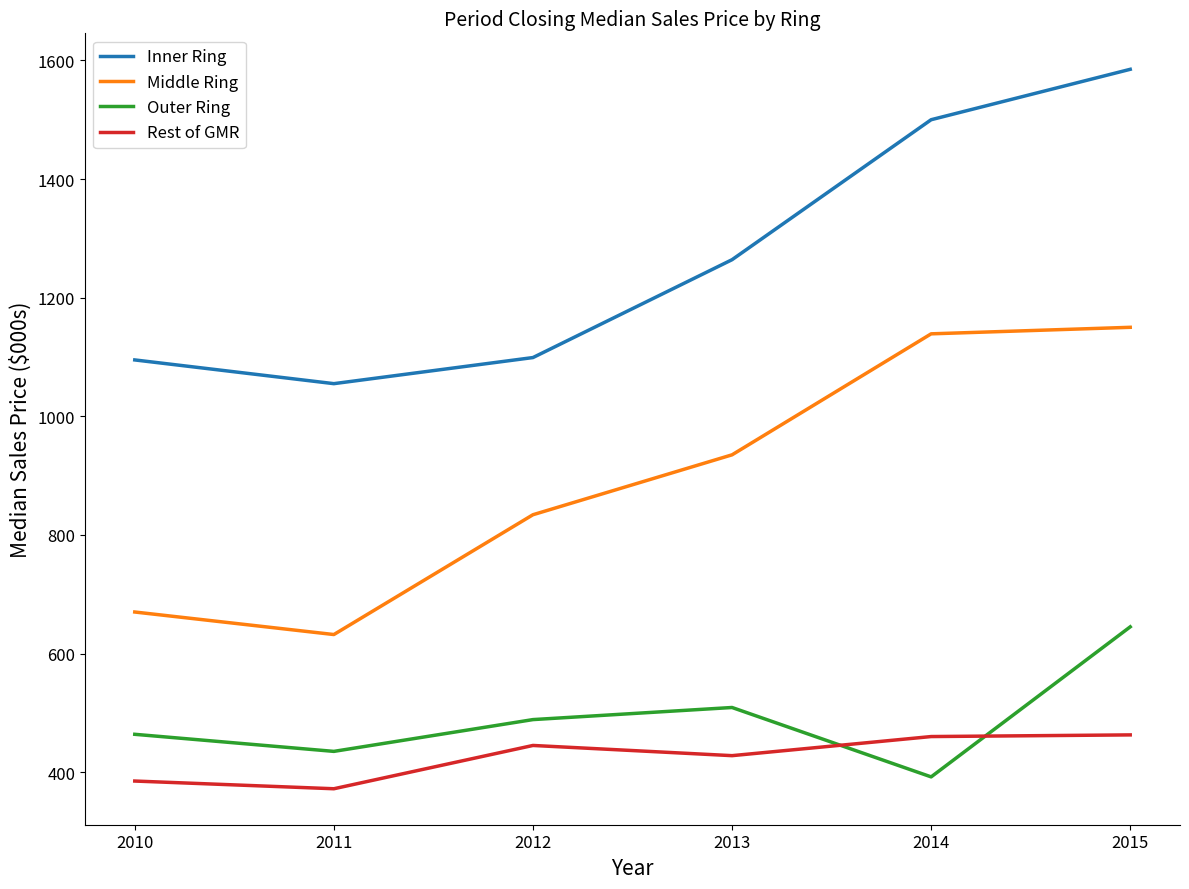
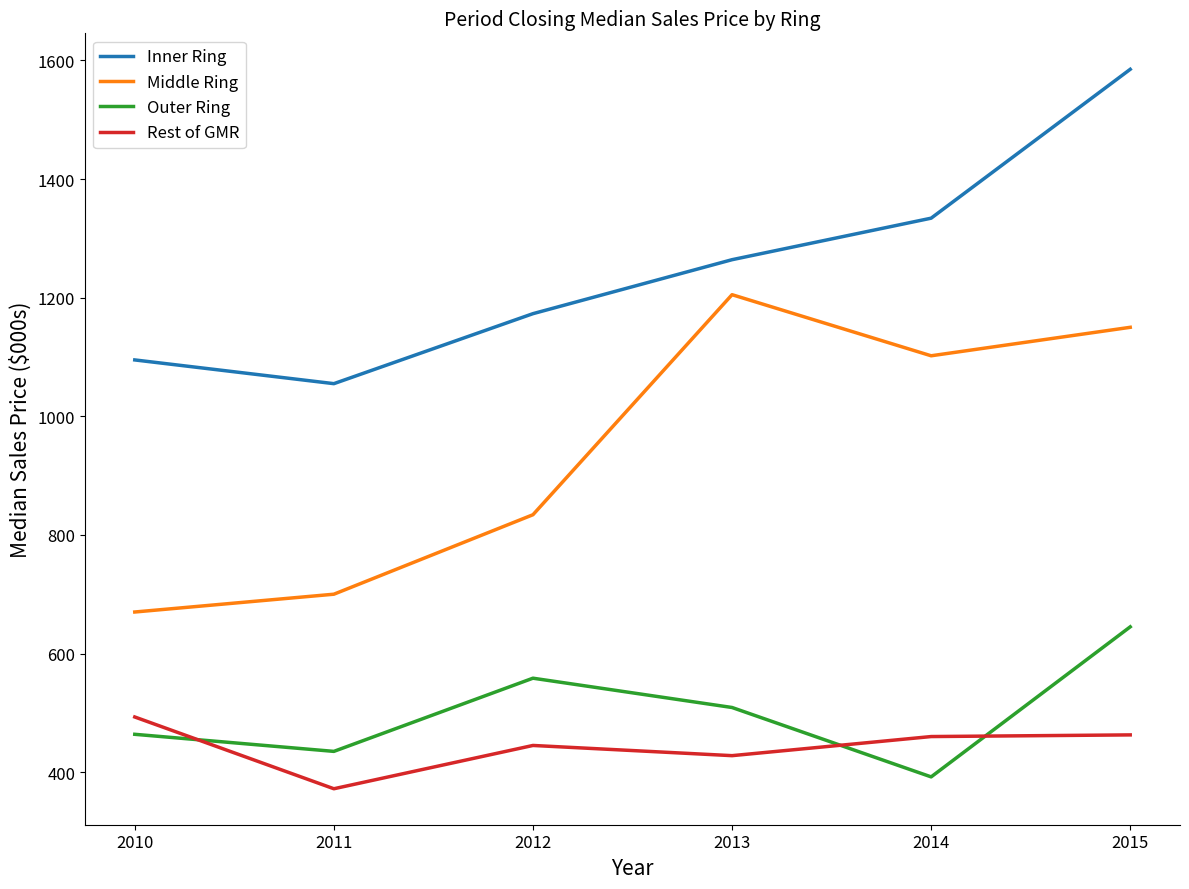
  {
    "Inner Ring": {
      "2010": 1100,
      "2011": 1060,
-     "2012": 1100,
+     "2012": 1170,
      "2013": 1260,
-     "2014": 1500,
+     "2014": 1330,
      "2015": 1590
    },
    "Middle Ring": {
      "2010": 670,
-     "2011": 630,
+     "2011": 700,
      "2012": 830,
-     "2013": 940,
-     "2014": 1140,
+     "2013": 1210,
+     "2014": 1100,
      "2015": 1150
    },
    "Outer Ring": {
      "2010": 460,
      "2011": 440,
-     "2012": 490,
+     "2012": 560,
      "2013": 510,
      "2014": 390,
      "2015": 650
    },
    "Rest of GMR": {
-     "2010": 390,
+     "2010": 490,
      "2011": 370,
      "2012": 450,
      "2013": 430,
      "2014": 460,
      "2015": 460
    }
  }
